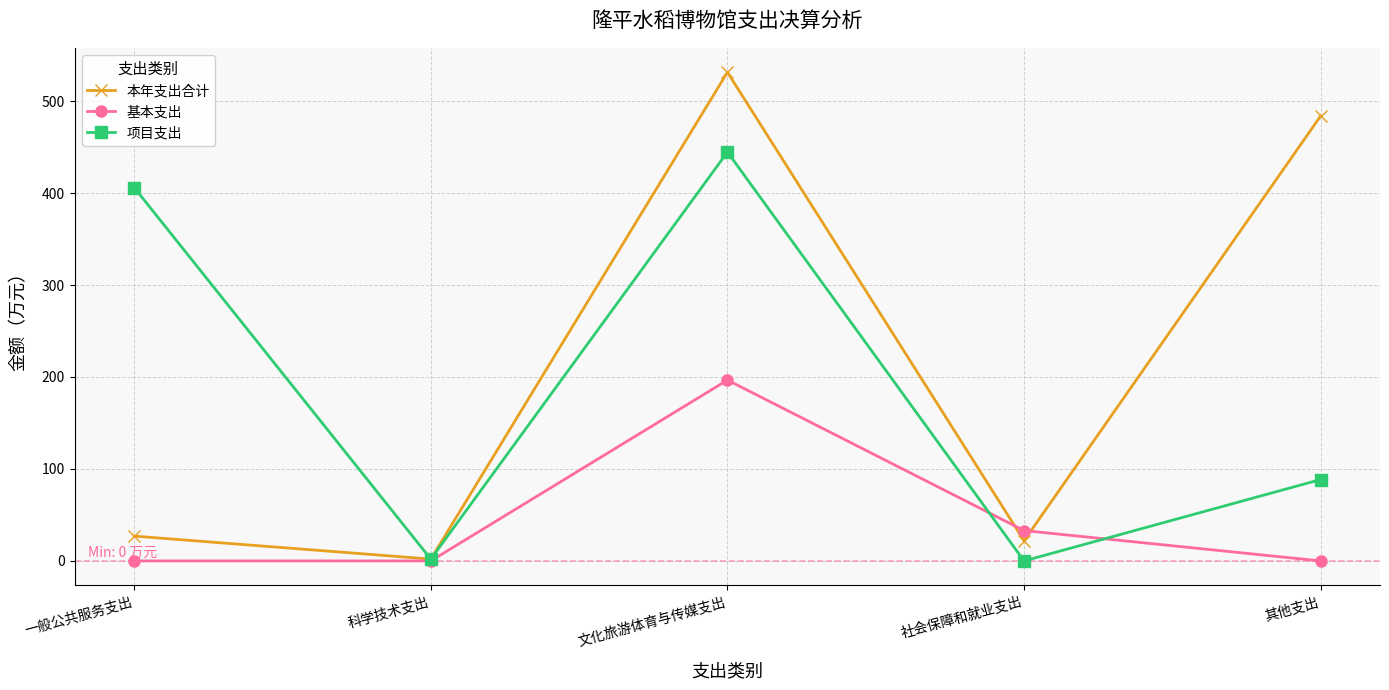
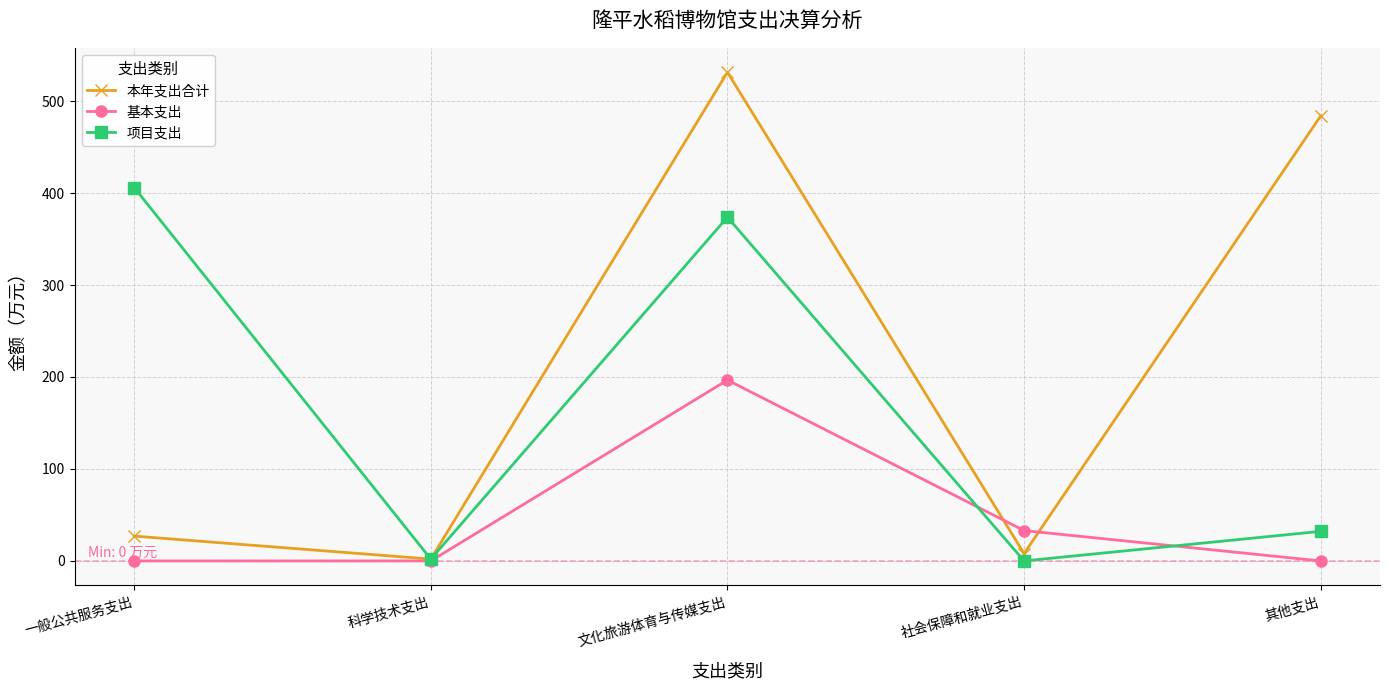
  {
    "本年支出合计": {
      "一般公共服务支出": 30,
      "文化旅游体育与传媒支出": 530,
-     "社会保障和就业支出": 20,
+     "社会保障和就业支出": 10,
      "其他支出": 480
    },
    "基本支出": {
      "一般公共服务支出": 0
    },
    "项目支出": {
      "一般公共服务支出": 410,
-     "文化旅游体育与传媒支出": 440,
+     "文化旅游体育与传媒支出": 370,
      "社会保障和就业支出": 0,
-     "其他支出": 90
+     "其他支出": 30
    }
  }
